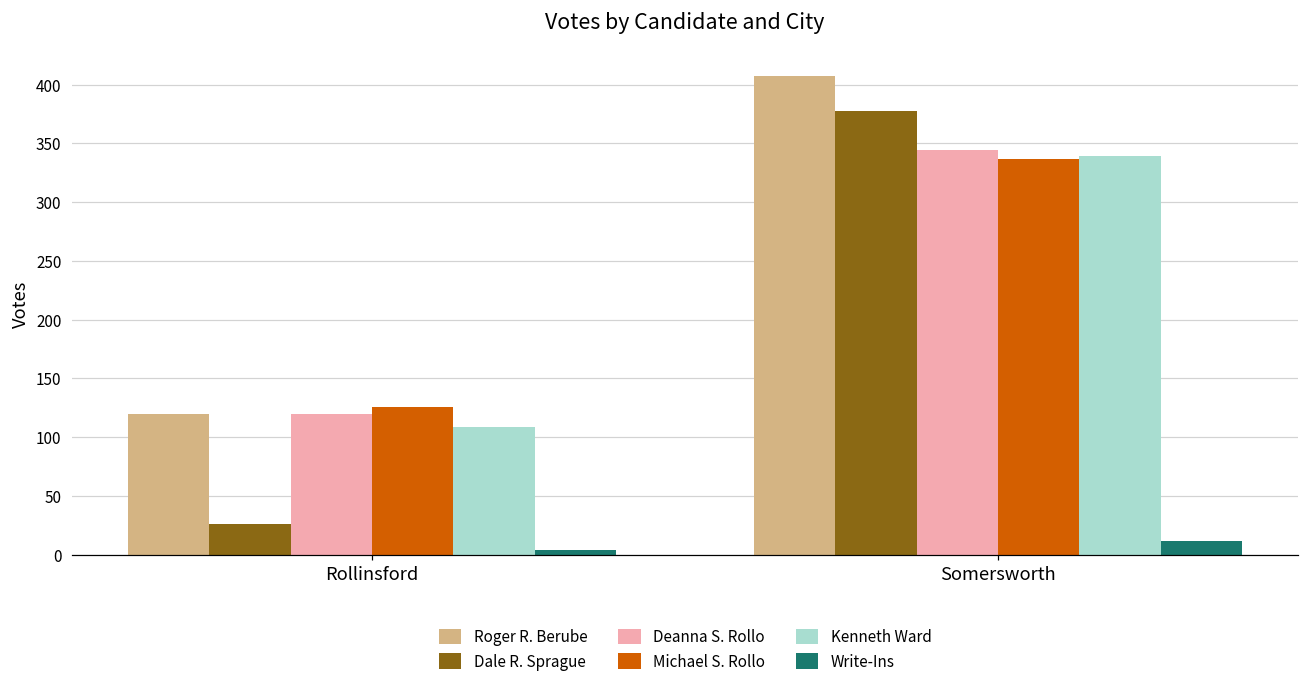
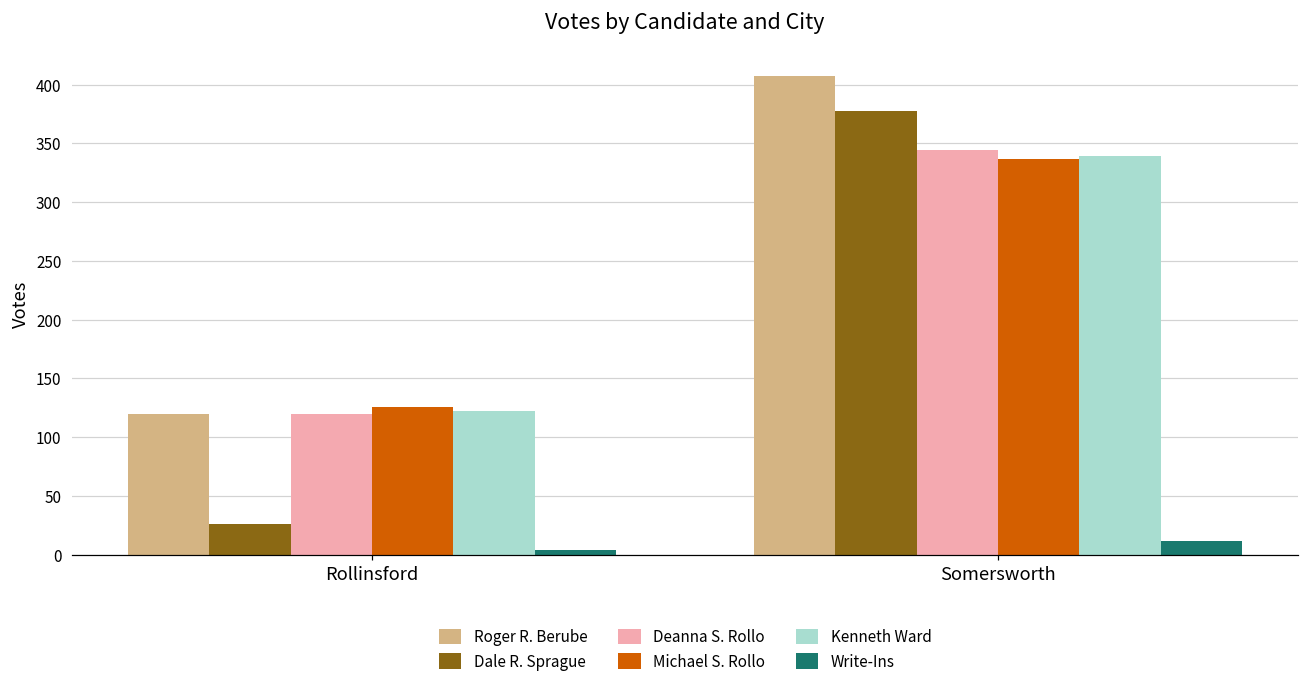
  {
    "Dale R. Sprague": {
      "Rollinsford": 26,
      "Somersworth": 378
    },
    "Michael S. Rollo": {
      "Rollinsford": 126,
      "Somersworth": 337
    },
    "Kenneth Ward": {
-     "Rollinsford": 109,
+     "Rollinsford": 122,
      "Somersworth": 339
    },
    "Write-Ins": {
      "Rollinsford": 4,
      "Somersworth": 12
    }
  }
